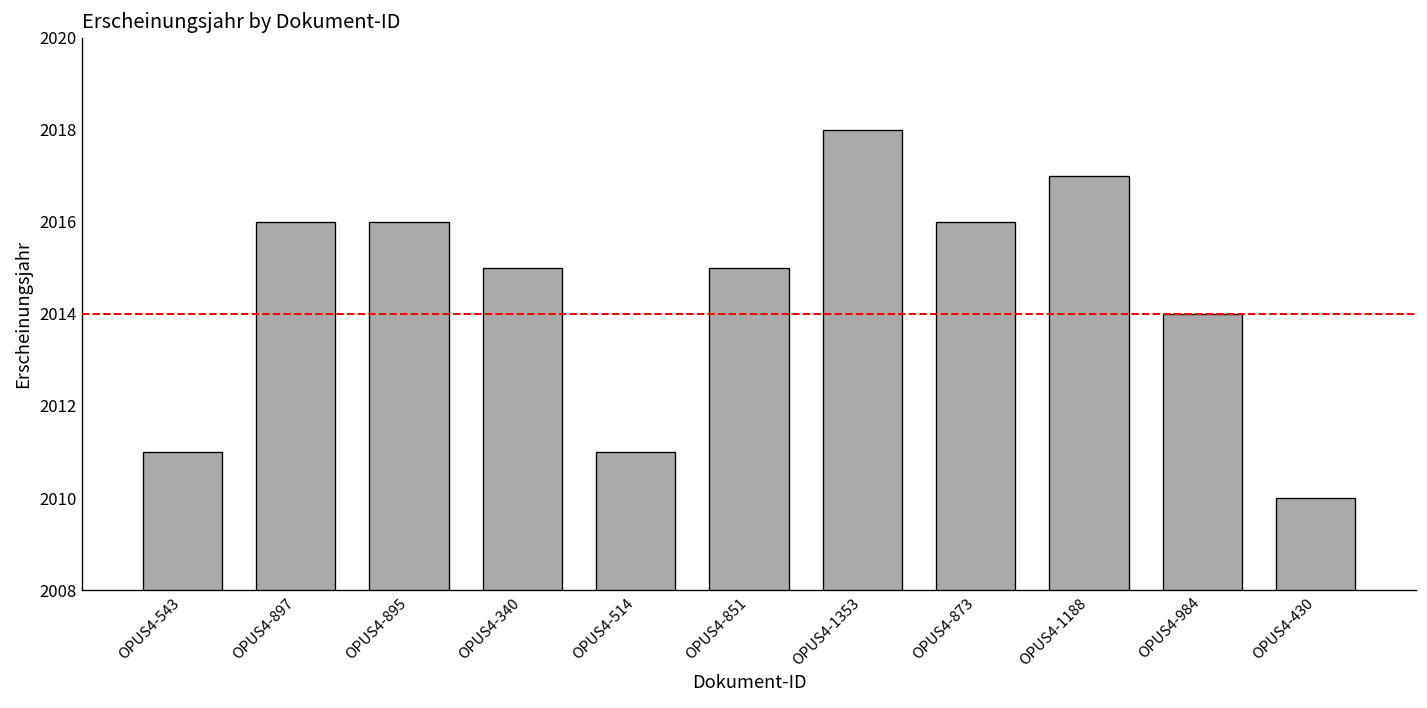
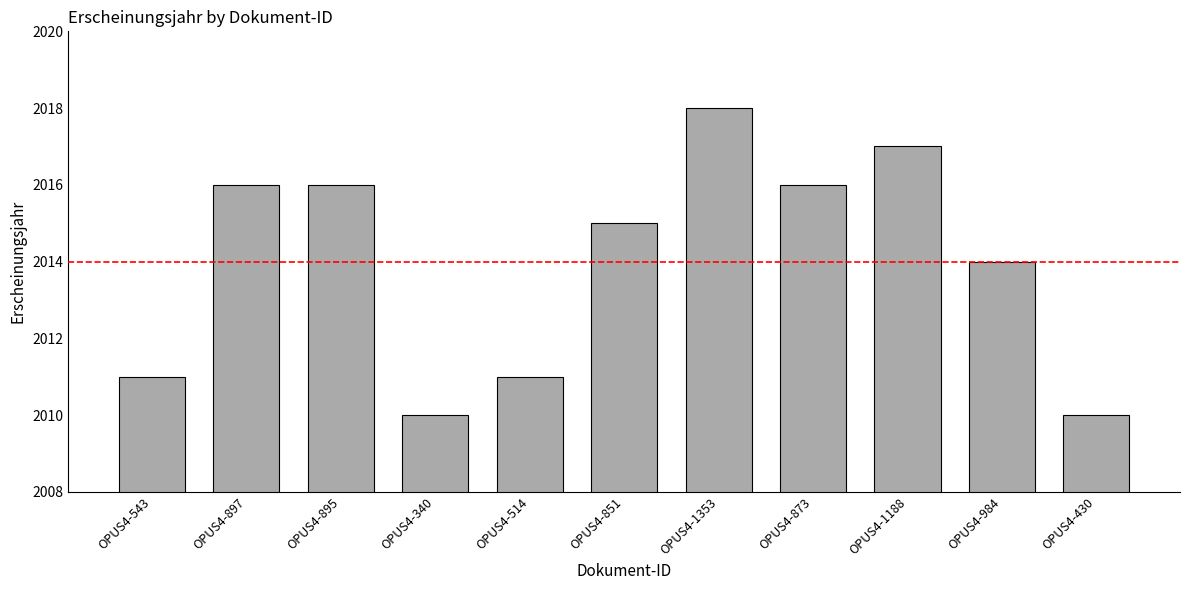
  {
    "OPUS4-543": 2011,
    "OPUS4-897": 2016,
    "OPUS4-895": 2016,
-   "OPUS4-340": 2015,
+   "OPUS4-340": 2010,
    "OPUS4-514": 2011,
    "OPUS4-851": 2015,
    "OPUS4-1353": 2018,
    "OPUS4-873": 2016,
    "OPUS4-1188": 2017,
    "OPUS4-984": 2014,
    "OPUS4-430": 2010
  }
